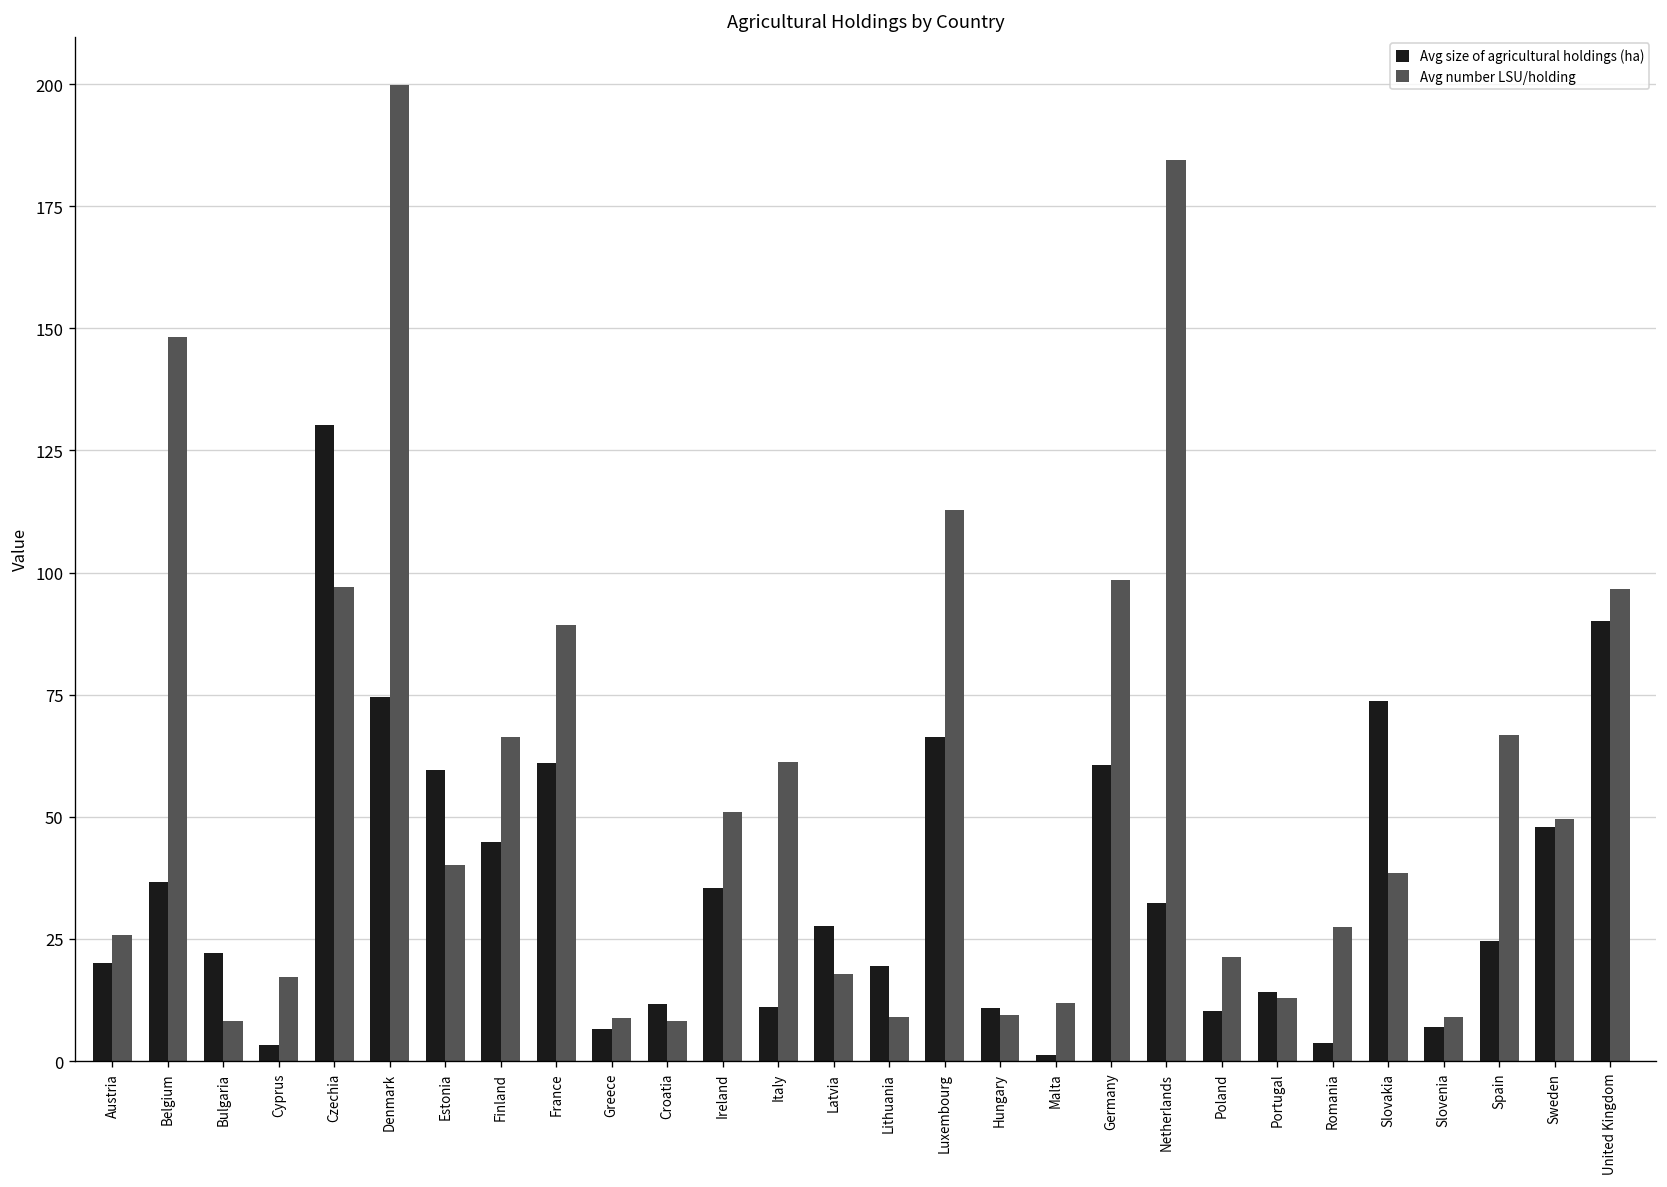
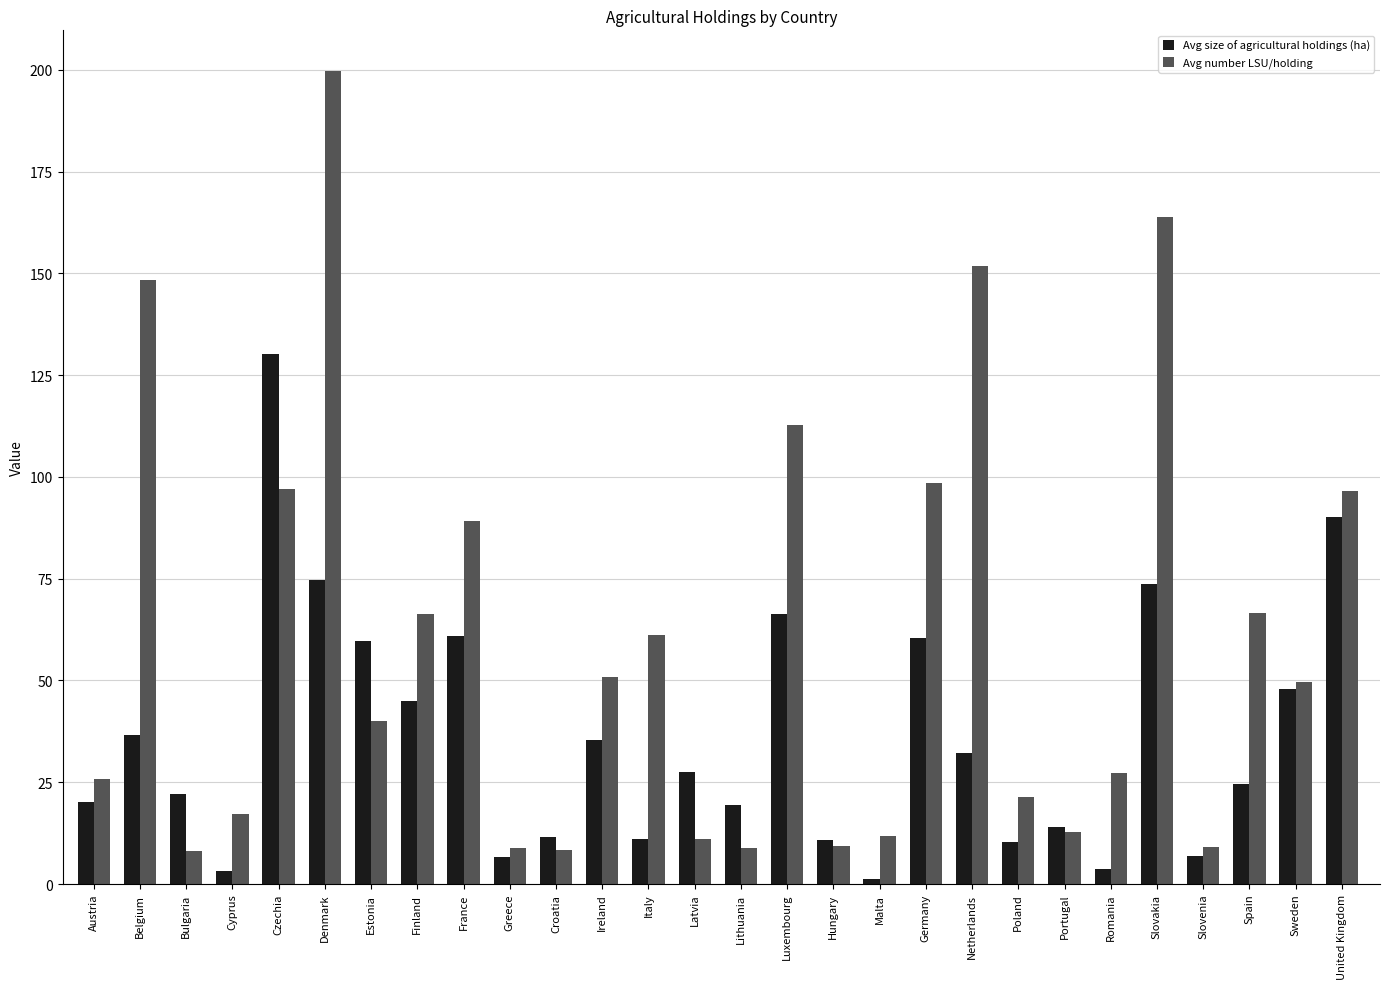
  {
    "Avg size of agricultural holdings (ha)": {
      "Austria": 20,
      "Belgium": 37,
      "Bulgaria": 22,
      "Cyprus": 3,
      "Czechia": 130,
      "Denmark": 75,
      "Estonia": 60,
      "Finland": 45,
      "France": 61,
      "Greece": 7,
      "Croatia": 12,
      "Ireland": 36,
      "Italy": 11,
      "Latvia": 28,
      "Lithuania": 19,
      "Luxembourg": 66,
      "Hungary": 11,
      "Malta": 1,
      "Germany": 61,
      "Netherlands": 32,
      "Poland": 10,
      "Portugal": 14,
      "Romania": 4,
      "Slovakia": 74,
      "Slovenia": 7,
      "Spain": 25,
      "Sweden": 48,
      "United Kingdom": 90
    },
    "Avg number LSU/holding": {
      "Austria": 26,
      "Belgium": 148,
      "Bulgaria": 8,
      "Cyprus": 17,
      "Czechia": 97,
      "Denmark": 200,
      "Estonia": 40,
      "Finland": 66,
      "France": 89,
      "Greece": 9,
      "Croatia": 8,
      "Ireland": 51,
      "Italy": 61,
-     "Latvia": 18,
+     "Latvia": 11,
      "Lithuania": 9,
      "Luxembourg": 113,
      "Hungary": 9,
      "Malta": 12,
      "Germany": 98,
-     "Netherlands": 185,
+     "Netherlands": 152,
      "Poland": 21,
      "Portugal": 13,
      "Romania": 27,
-     "Slovakia": 39,
+     "Slovakia": 164,
      "Slovenia": 9,
      "Spain": 67,
      "Sweden": 50,
      "United Kingdom": 97
    }
  }
